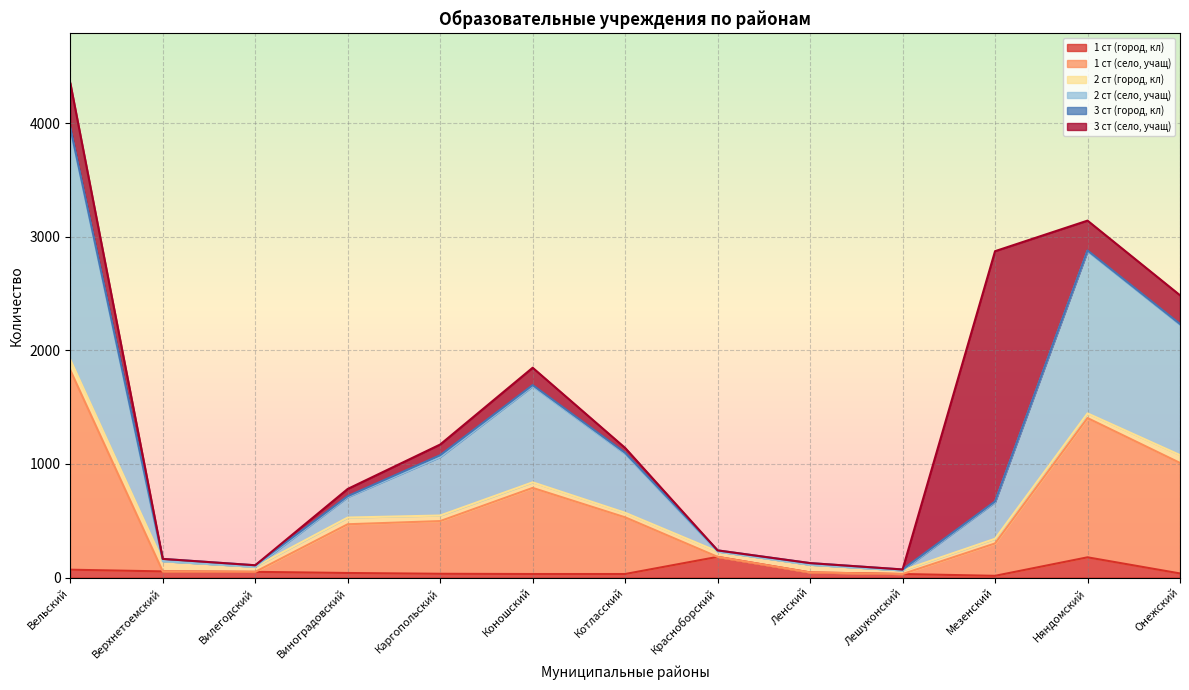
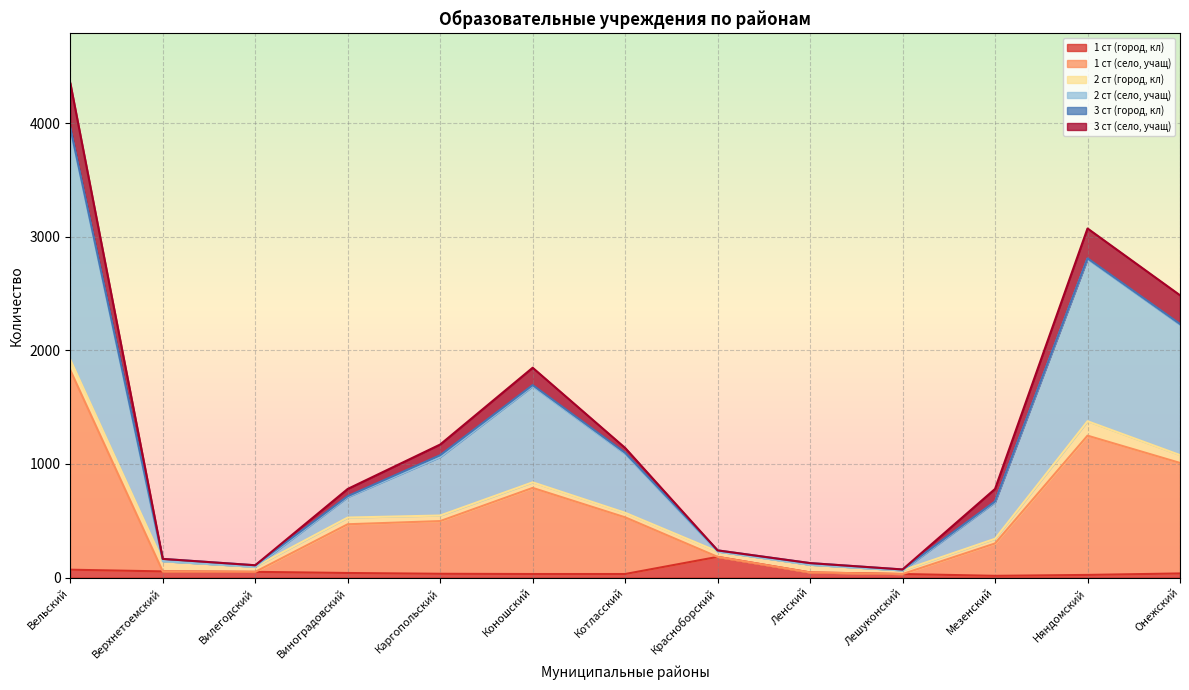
  {
    "1 ст (город, кл)": {
      "Вельский": 70,
      "Виноградовский": 40,
      "Каргопольский": 30,
      "Коношский": 30,
      "Котласский": 30,
      "Мезенский": 20,
-     "Няндомский": 180,
+     "Няндомский": 20,
      "Онежский": 40
    },
    "1 ст (село, учащ)": {
      "Вельский": 1760,
      "Виноградовский": 430,
      "Каргопольский": 460,
      "Коношский": 760,
      "Котласский": 500,
      "Мезенский": 290,
      "Няндомский": 1230,
      "Онежский": 970
    },
    "2 ст (город, кл)": {
      "Вельский": 90,
      "Виноградовский": 60,
      "Каргопольский": 50,
      "Коношский": 50,
      "Котласский": 40,
      "Мезенский": 40,
-     "Няндомский": 40,
+     "Няндомский": 130,
      "Онежский": 70
    },
    "3 ст (село, учащ)": {
      "Вельский": 390,
      "Виноградовский": 60,
      "Каргопольский": 90,
      "Коношский": 150,
      "Котласский": 40,
-     "Мезенский": 2200,
+     "Мезенский": 110,
      "Няндомский": 260,
      "Онежский": 250
    }
  }
